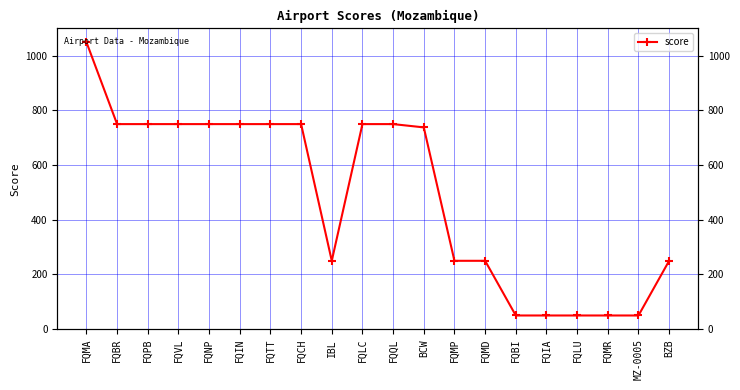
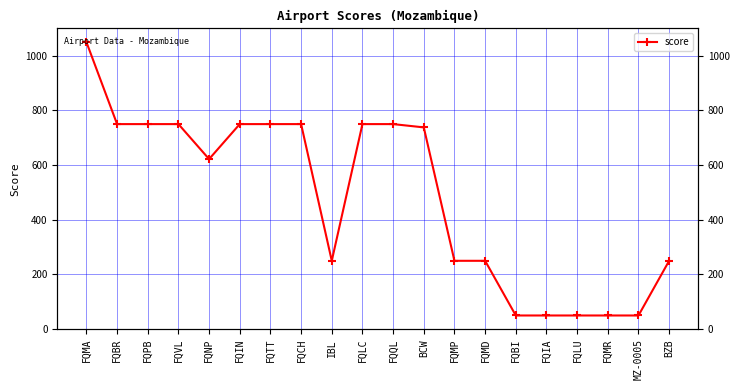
  {
    "FQMA": 1050,
    "FQBR": 750,
    "FQPB": 750,
    "FQVL": 750,
-   "FQNP": 750,
+   "FQNP": 620,
    "FQIN": 750,
    "FQTT": 750,
    "FQCH": 750,
    "IBL": 250,
    "FQLC": 750,
    "FQQL": 750,
    "BCW": 740,
    "FQMP": 250,
    "FQMD": 250,
    "FQBI": 50,
    "FQIA": 50,
    "FQLU": 50,
    "FQMR": 50,
    "MZ-0005": 50,
    "BZB": 250
  }
